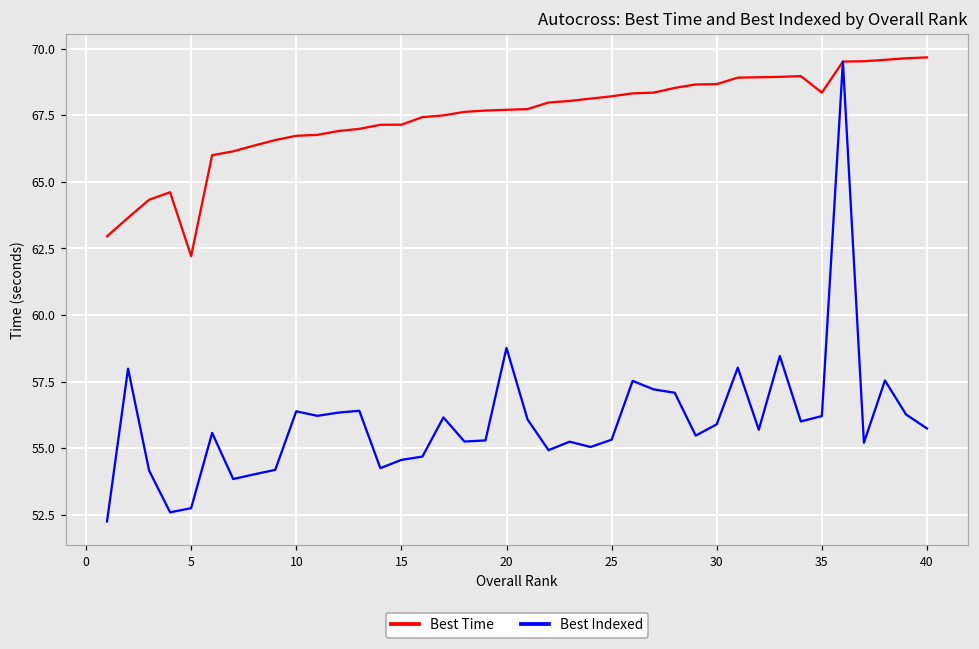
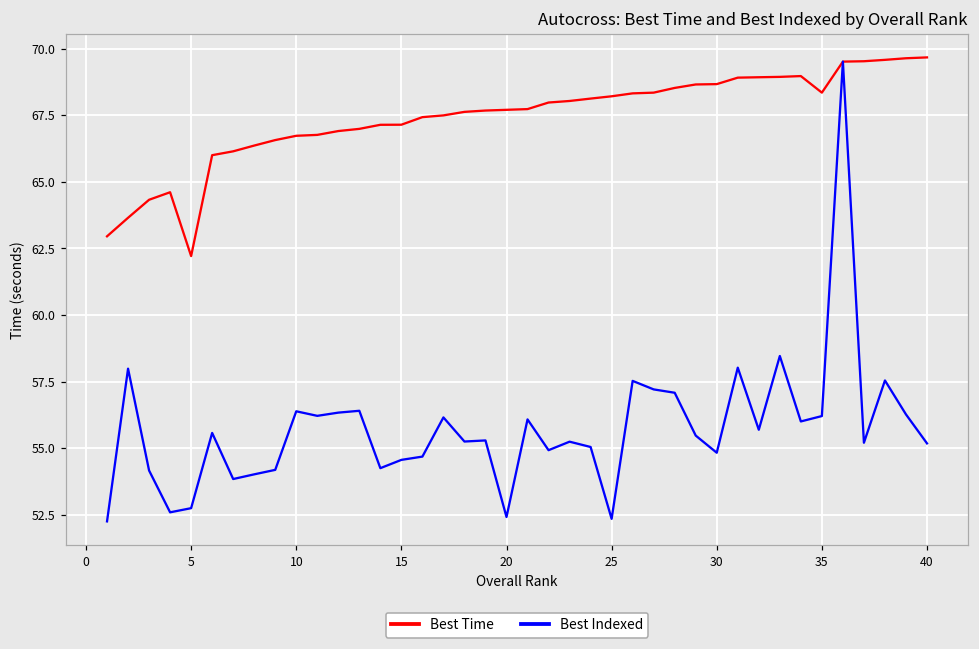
  {
    "Best Time": {
      "5": 62.2,
      "10": 66.7,
      "15": 67.1,
      "20": 67.7,
      "25": 68.2,
      "30": 68.7,
      "35": 68.3,
      "40": 69.7
    },
    "Best Indexed": {
      "5": 52.7,
      "10": 56.4,
      "15": 54.6,
-     "20": 58.8,
-     "25": 55.3,
-     "30": 55.9,
+     "20": 52.4,
+     "25": 52.3,
+     "30": 54.8,
      "35": 56.2,
-     "40": 55.7
+     "40": 55.2
    }
  }
